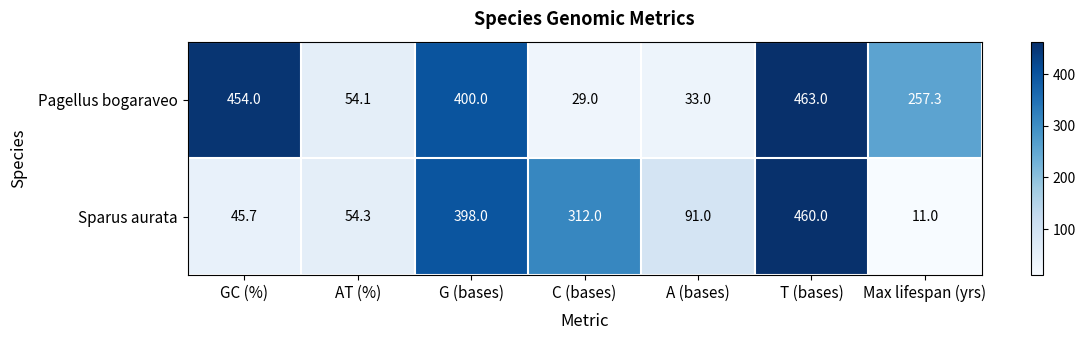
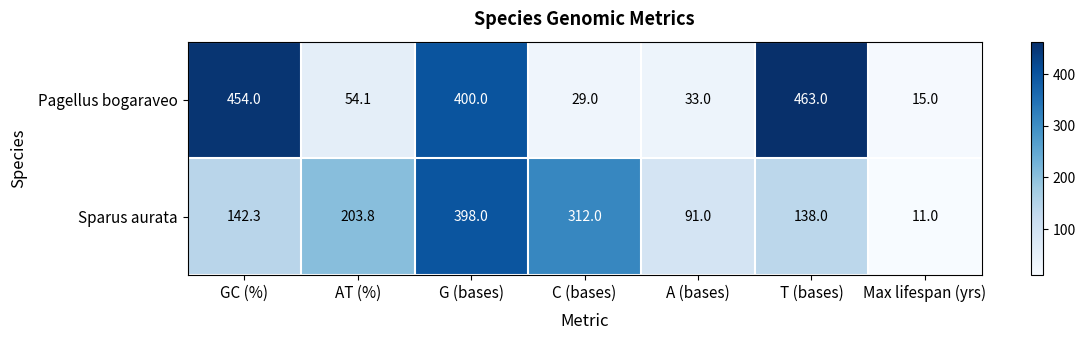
  {
    "Pagellus bogaraveo": {
      "GC (%)": 454.0,
      "AT (%)": 54.1,
      "G (bases)": 400.0,
      "C (bases)": 29.0,
      "A (bases)": 33.0,
      "T (bases)": 463.0,
-     "Max lifespan (yrs)": 257.3
+     "Max lifespan (yrs)": 15.0
    },
    "Sparus aurata": {
-     "GC (%)": 45.7,
-     "AT (%)": 54.3,
+     "GC (%)": 142.3,
+     "AT (%)": 203.8,
      "G (bases)": 398.0,
      "C (bases)": 312.0,
      "A (bases)": 91.0,
-     "T (bases)": 460.0,
+     "T (bases)": 138.0,
      "Max lifespan (yrs)": 11.0
    }
  }
